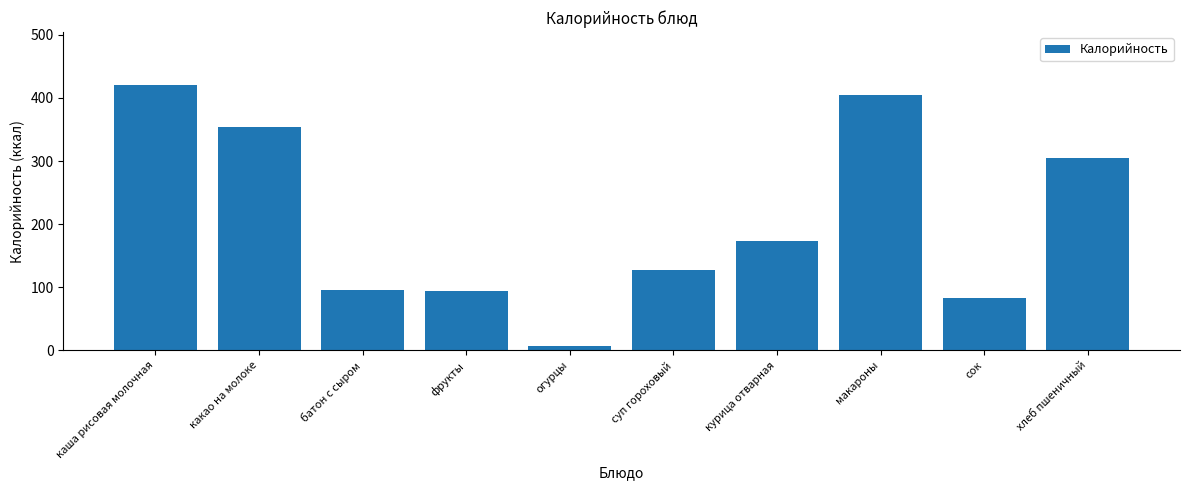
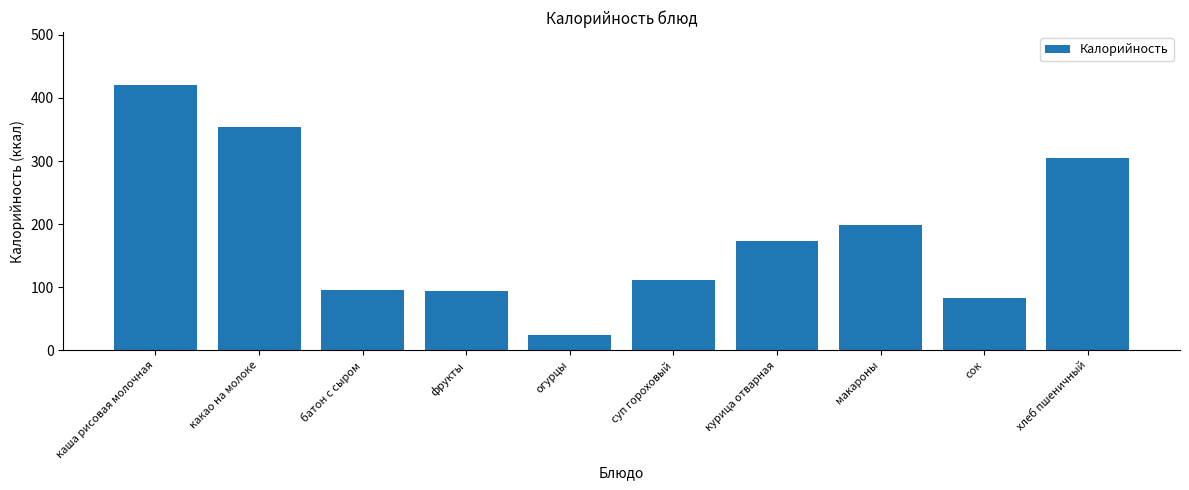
  {
    "каша рисовая молочная": 420,
    "какао на молоке": 350,
    "батон с сыром": 100,
    "фрукты": 90,
-   "огурцы": 10,
-   "суп гороховый": 130,
+   "огурцы": 30,
+   "суп гороховый": 110,
    "курица отварная": 170,
-   "макароны": 400,
+   "макароны": 200,
    "сок": 80,
    "хлеб пшеничный": 300
  }
